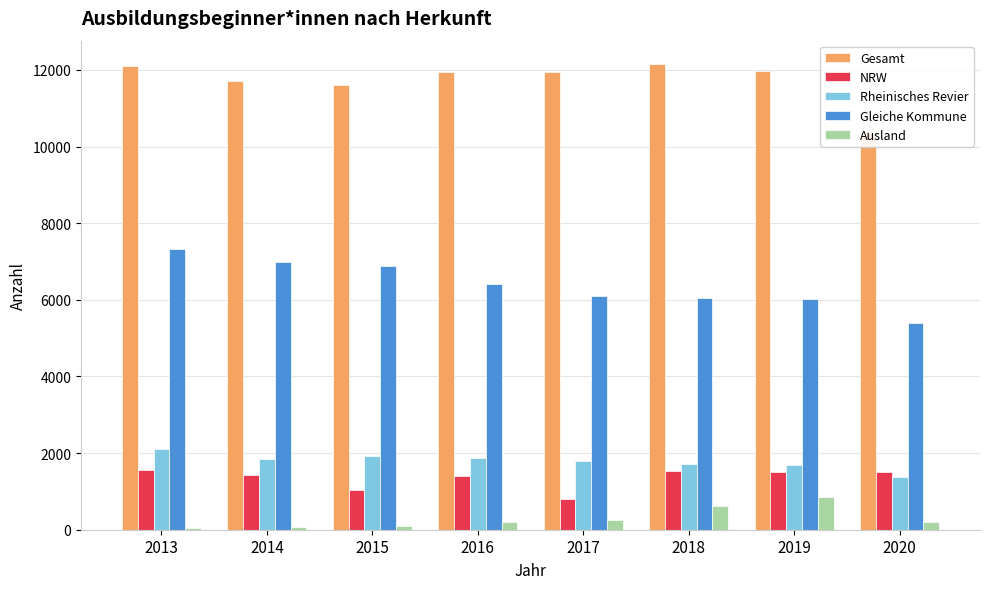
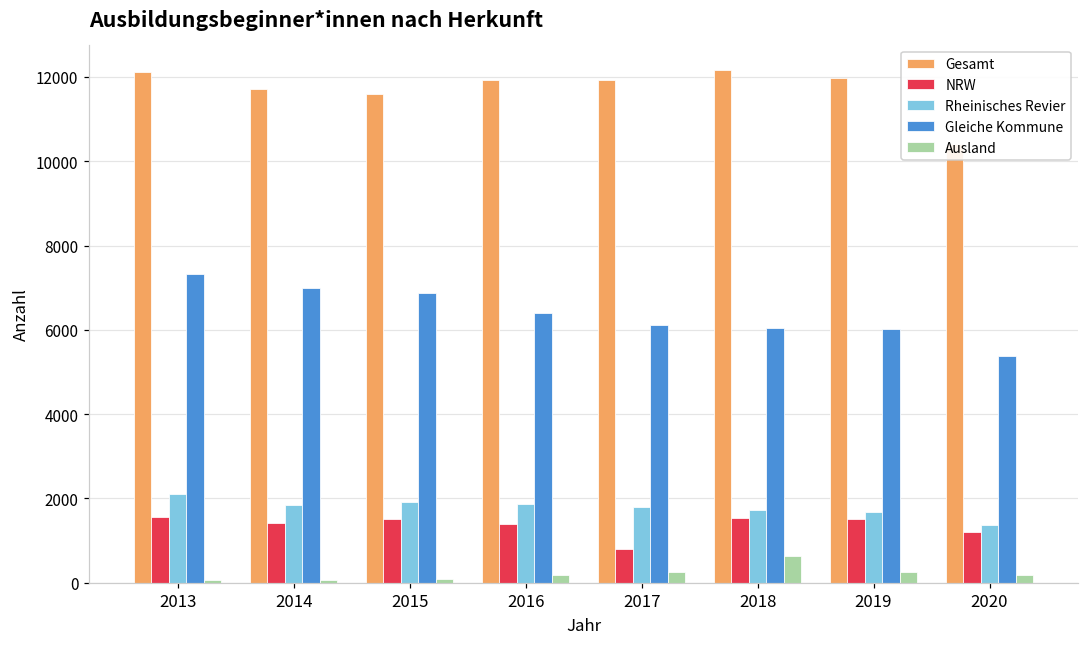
  {
    "Gesamt": {
      "2013": 12100,
      "2014": 11700,
      "2015": 11600,
      "2016": 11900,
      "2017": 11900,
      "2018": 12200,
      "2019": 12000
    },
    "NRW": {
      "2013": 1500,
      "2014": 1400,
-     "2015": 1000,
+     "2015": 1500,
      "2016": 1400,
      "2017": 800,
      "2018": 1500,
      "2019": 1500,
-     "2020": 1500
+     "2020": 1200
    },
    "Rheinisches Revier": {
      "2013": 2100,
      "2014": 1900,
      "2015": 1900,
      "2016": 1900,
      "2017": 1800,
      "2018": 1700,
      "2019": 1700,
      "2020": 1400
    },
    "Gleiche Kommune": {
      "2013": 7300,
      "2014": 7000,
      "2015": 6900,
      "2016": 6400,
      "2017": 6100,
      "2018": 6000,
      "2019": 6000,
      "2020": 5400
    },
    "Ausland": {
      "2014": 100,
      "2015": 100,
      "2016": 200,
      "2017": 300,
      "2018": 600,
-     "2019": 900,
+     "2019": 300,
      "2020": 200
    }
  }
